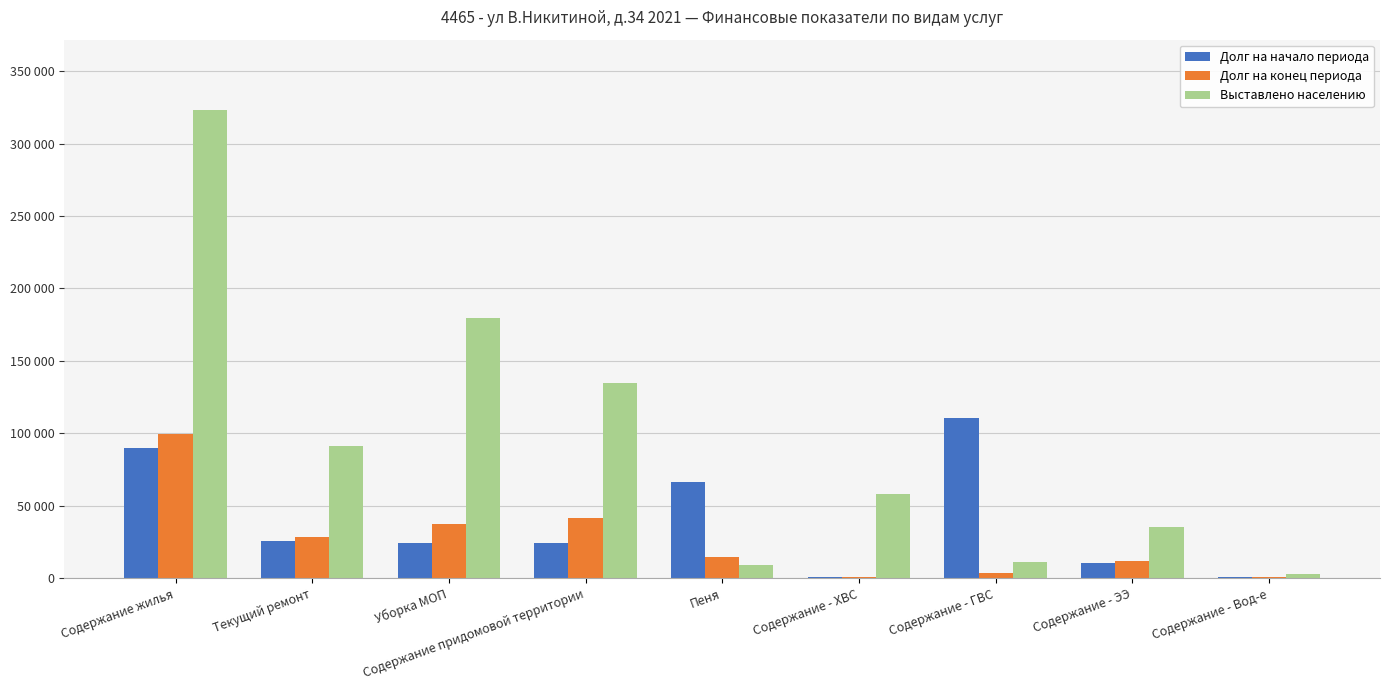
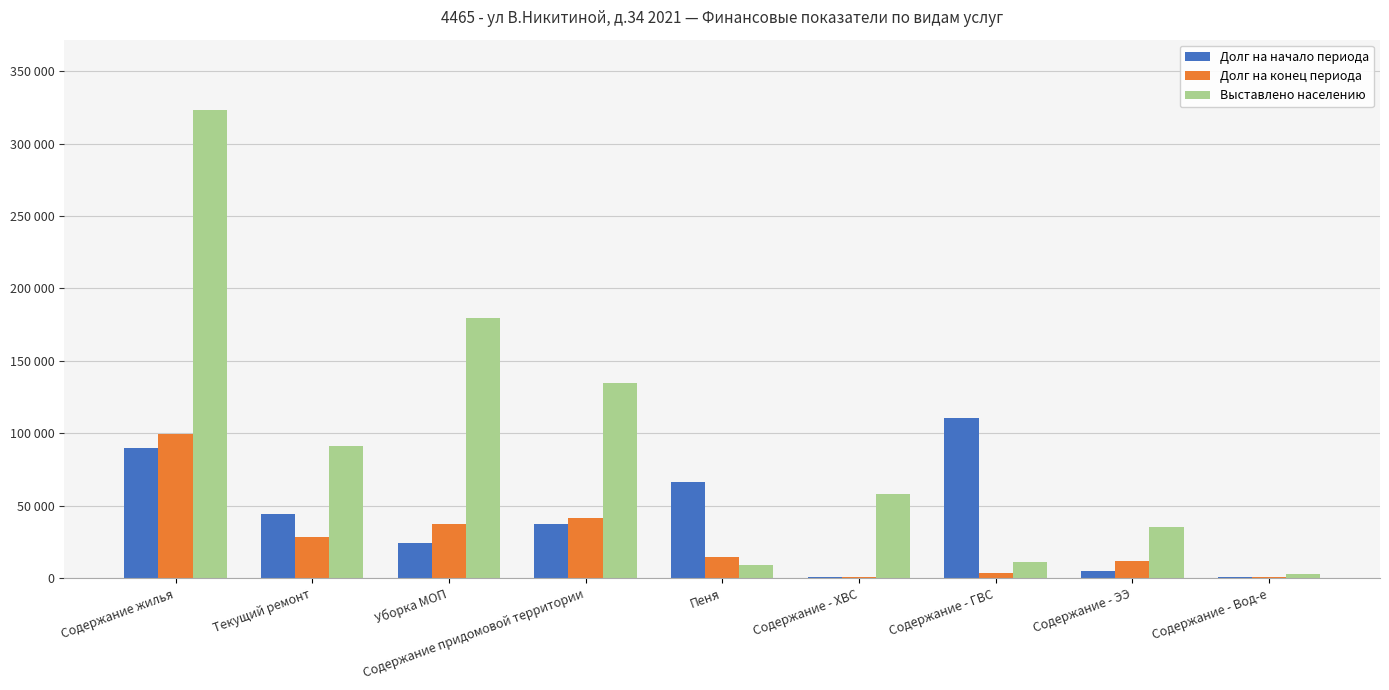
  {
    "Долг на начало периода": {
      "Содержание жилья": 90000,
-     "Текущий ремонт": 25000,
+     "Текущий ремонт": 44000,
      "Уборка МОП": 24000,
-     "Содержание придомовой территории": 25000,
+     "Содержание придомовой территории": 37000,
      "Пеня": 66000,
      "Содержание - ГВС": 111000,
-     "Содержание - ЭЭ": 11000
+     "Содержание - ЭЭ": 5000
    },
    "Долг на конец периода": {
      "Содержание жилья": 100000,
      "Текущий ремонт": 28000,
      "Уборка МОП": 37000,
      "Содержание придомовой территории": 41000,
      "Пеня": 15000,
      "Содержание - ГВС": 3000,
      "Содержание - ЭЭ": 12000
    },
    "Выставлено населению": {
      "Содержание жилья": 323000,
      "Текущий ремонт": 91000,
      "Уборка МОП": 179000,
      "Содержание придомовой территории": 135000,
      "Пеня": 9000,
      "Содержание - ХВС": 58000,
      "Содержание - ГВС": 11000,
      "Содержание - ЭЭ": 36000,
      "Содержание - Вод-е": 3000
    }
  }
